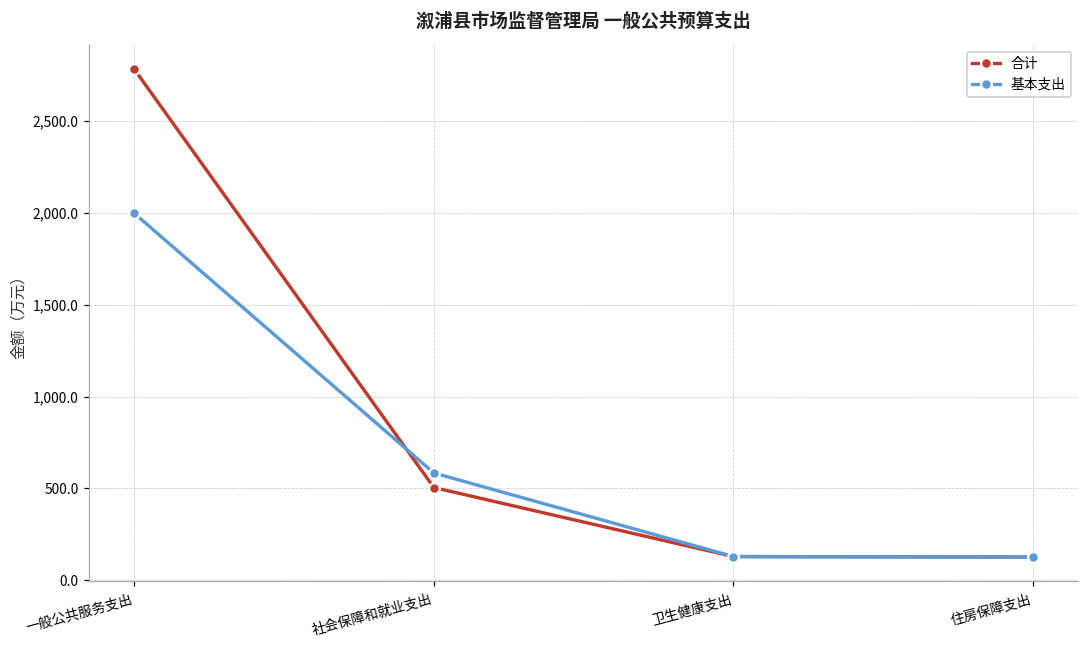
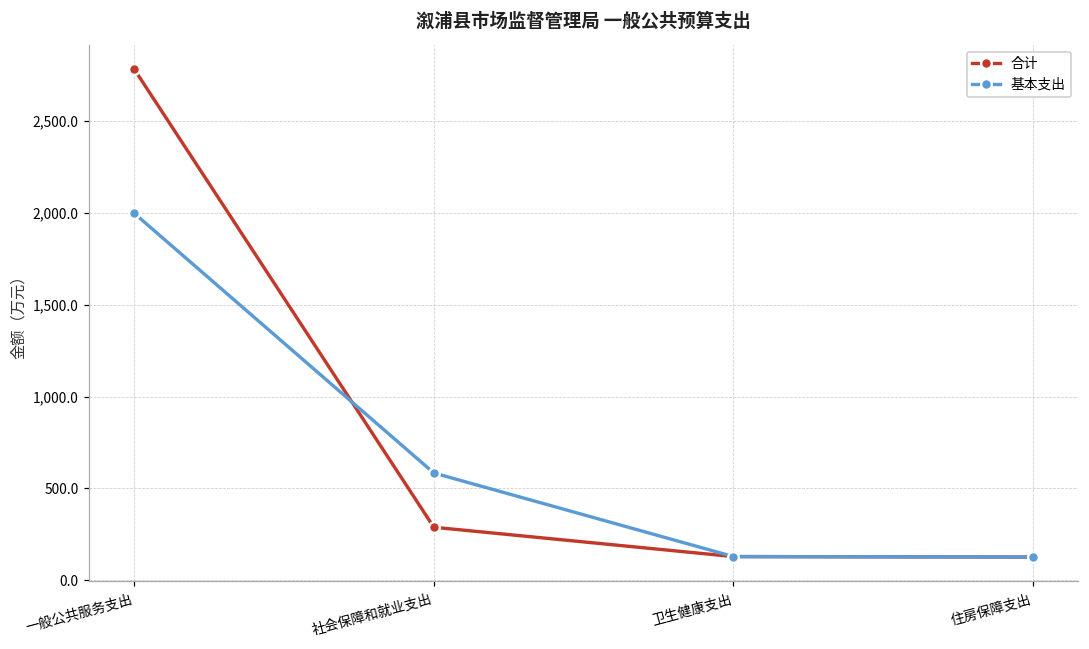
  {
    "合计": {
      "一般公共服务支出": "2,780",
-     "社会保障和就业支出": "500"
+     "社会保障和就业支出": "290"
    },
    "基本支出": {
      "一般公共服务支出": "2,000",
      "社会保障和就业支出": "580"
    }
  }
